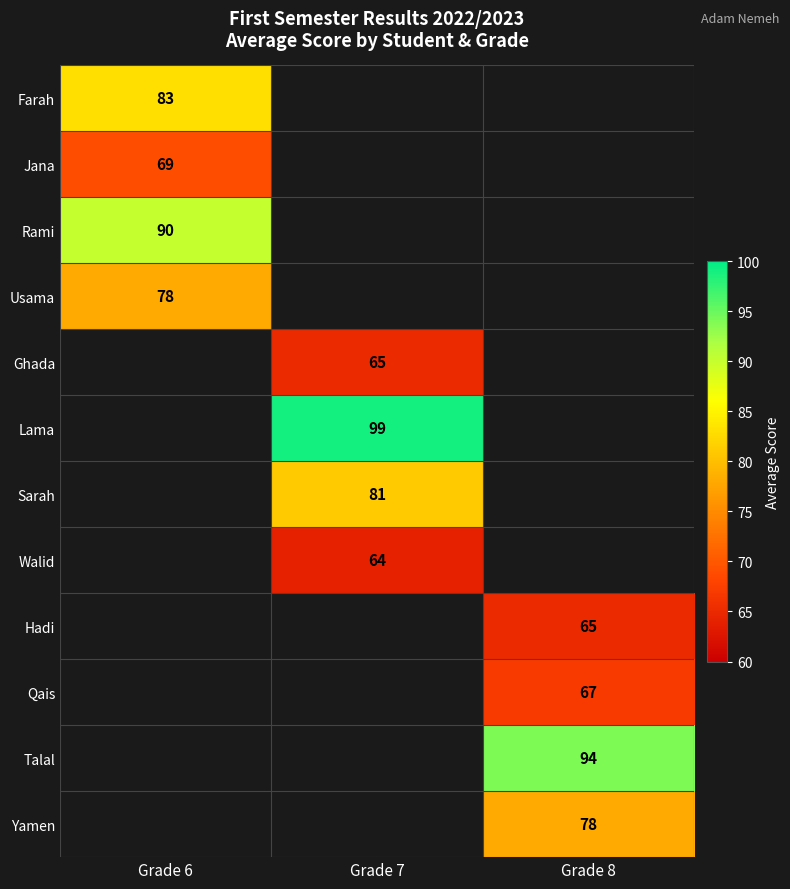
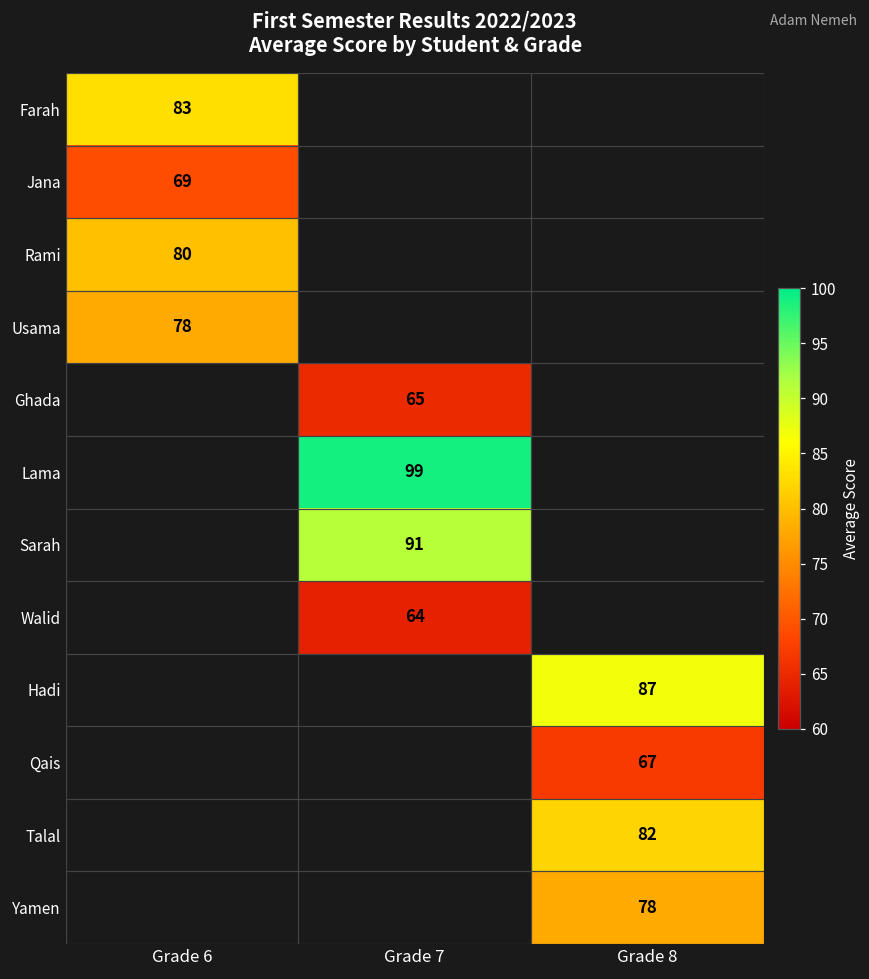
  {
    "Farah": {
      "Grade 6": 83
    },
    "Jana": {
      "Grade 6": 69
    },
    "Rami": {
-     "Grade 6": 90
+     "Grade 6": 80
    },
    "Usama": {
      "Grade 6": 78
    },
    "Ghada": {
      "Grade 7": 65
    },
    "Lama": {
      "Grade 7": 99
    },
    "Sarah": {
-     "Grade 7": 81
+     "Grade 7": 91
    },
    "Walid": {
      "Grade 7": 64
    },
    "Hadi": {
-     "Grade 8": 65
+     "Grade 8": 87
    },
    "Qais": {
      "Grade 8": 67
    },
    "Talal": {
-     "Grade 8": 94
+     "Grade 8": 82
    },
    "Yamen": {
      "Grade 8": 78
    }
  }
